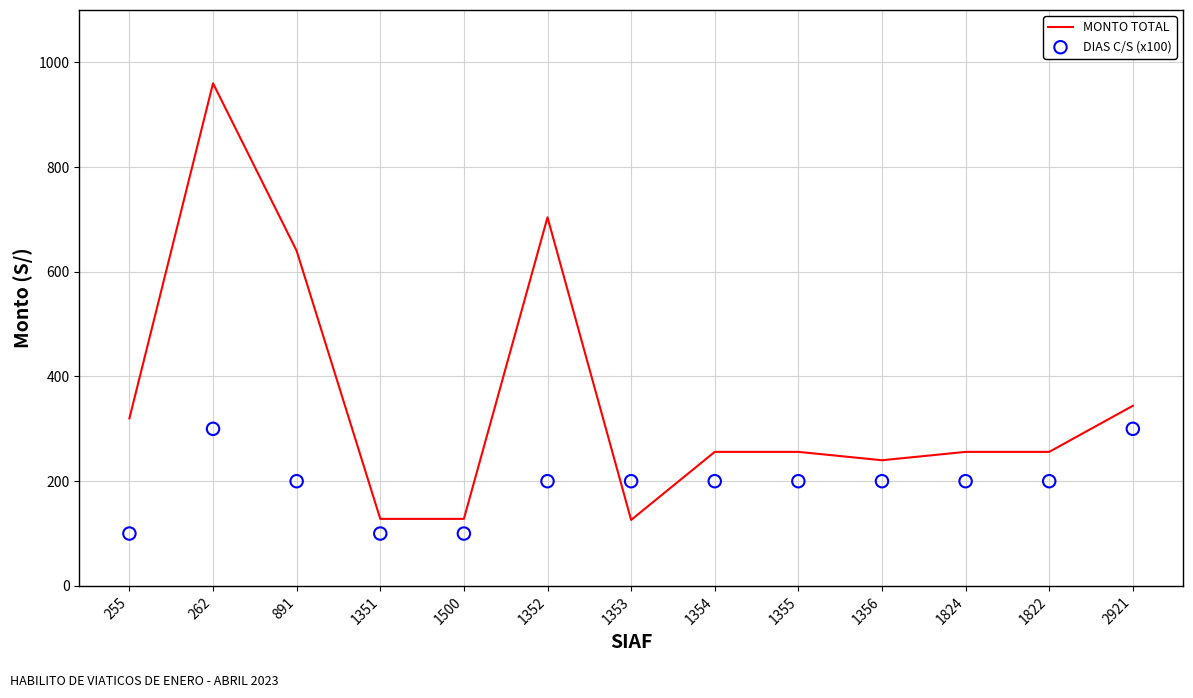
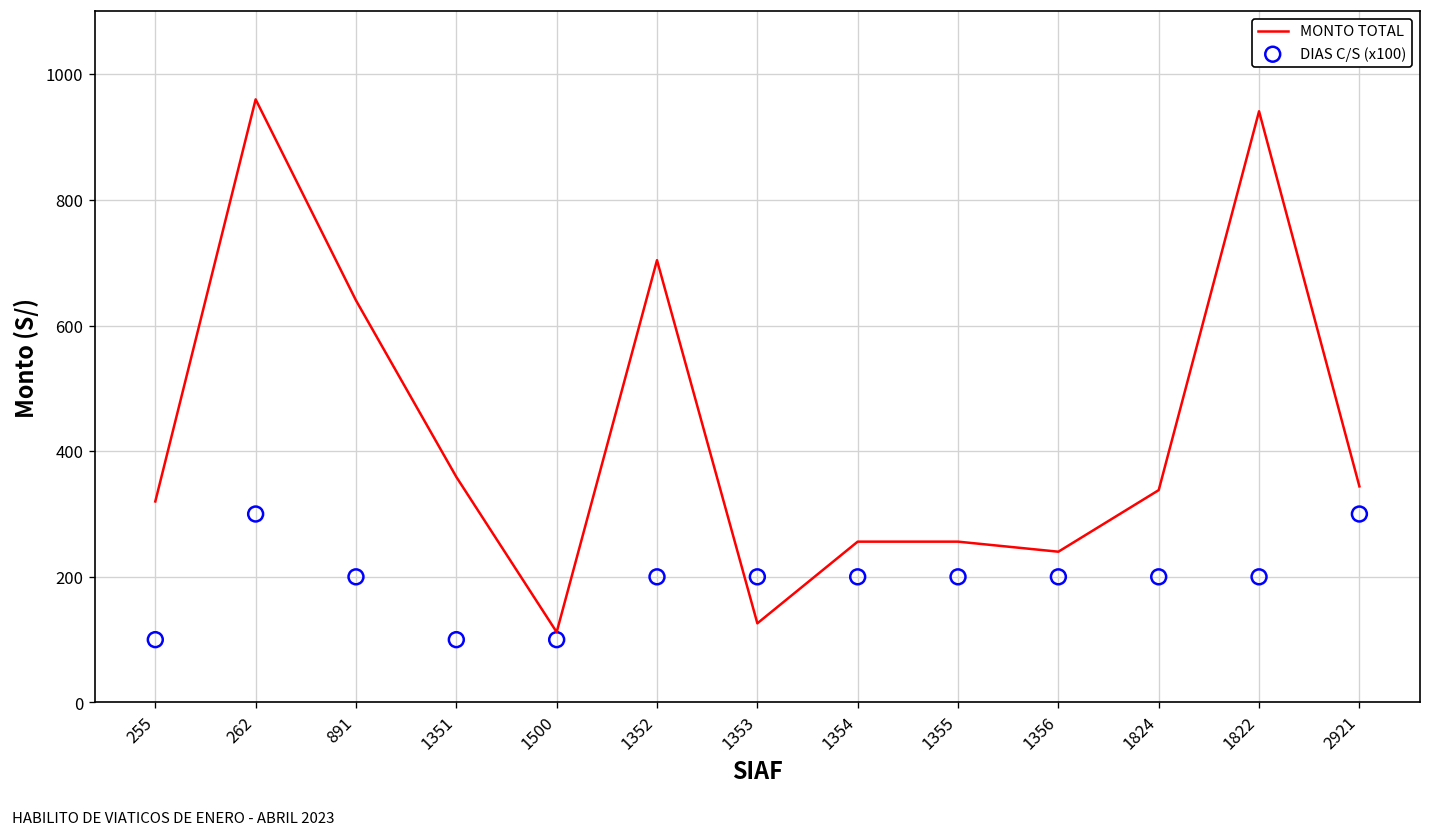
  {
    "MONTO TOTAL": {
      "255": 320,
      "262": 960,
      "891": 640,
-     "1351": 130,
-     "1500": 130,
+     "1351": 360,
+     "1500": 110,
      "1352": 700,
      "1353": 130,
      "1354": 260,
      "1355": 260,
      "1356": 240,
-     "1824": 260,
-     "1822": 260,
+     "1824": 340,
+     "1822": 940,
      "2921": 340
    }
  }
